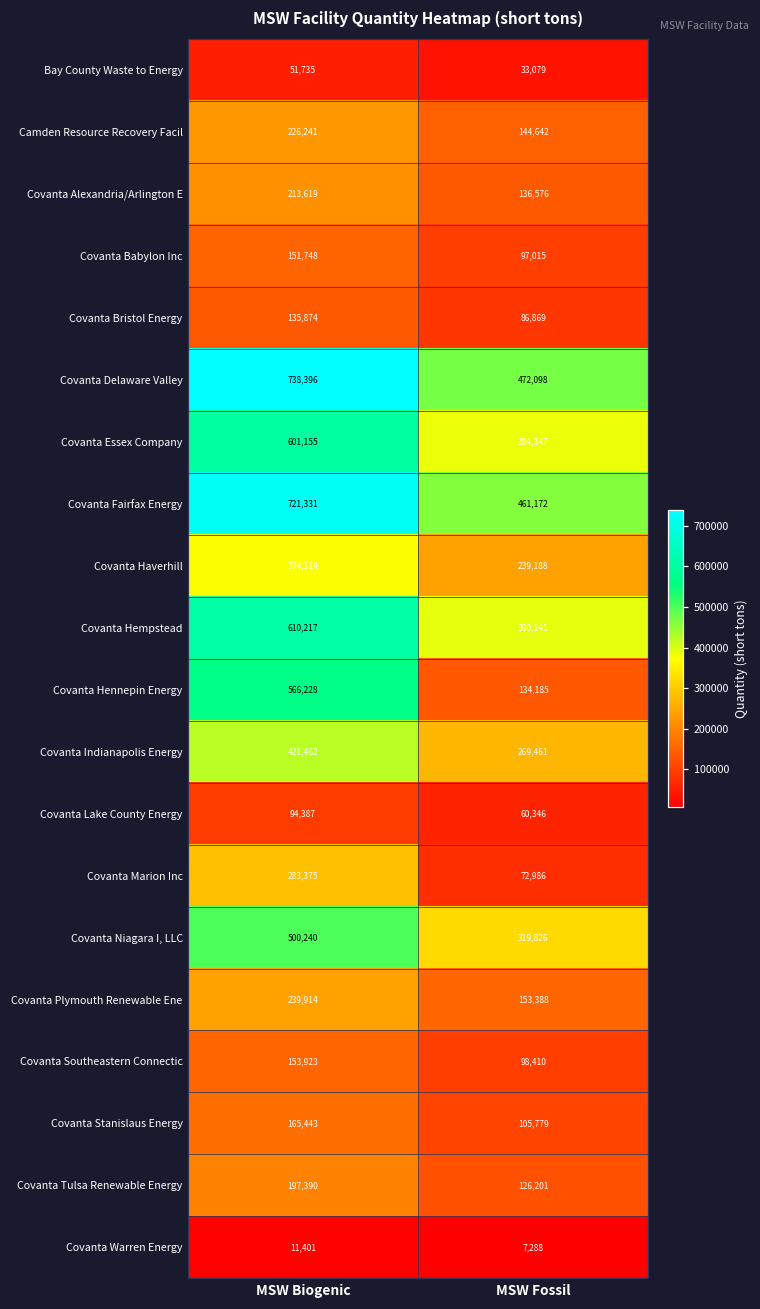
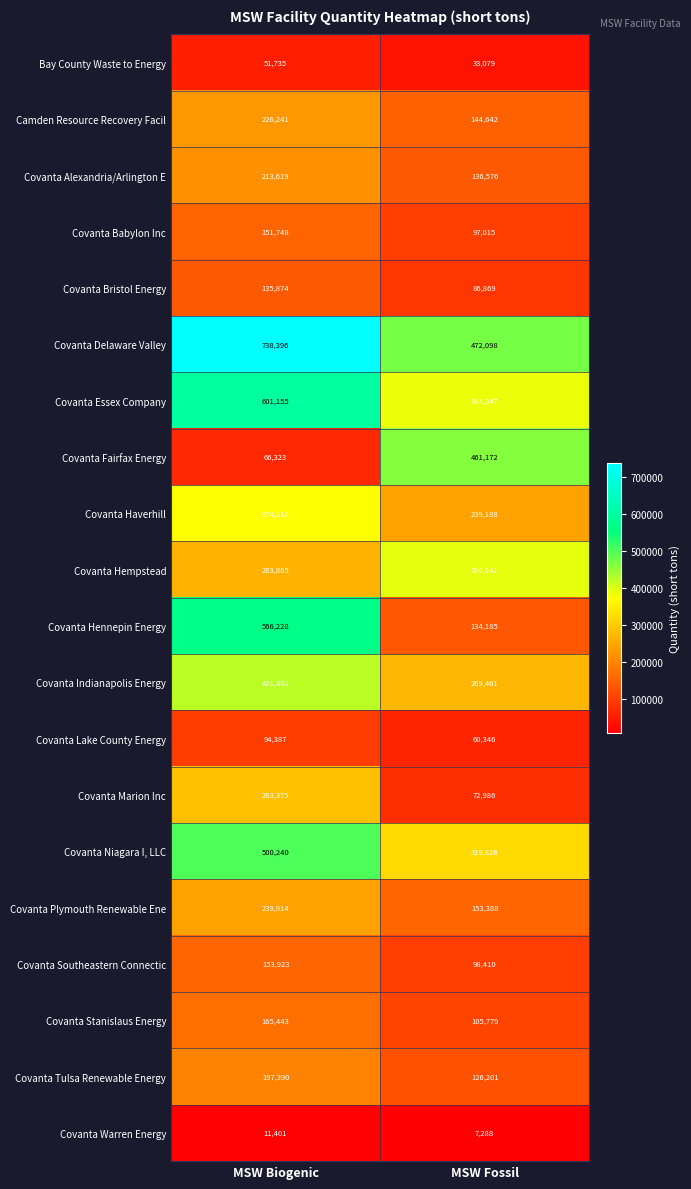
  {
    "Bay County Waste to Energy": {
      "MSW Biogenic": "51,735",
      "MSW Fossil": "33,079"
    },
    "Camden Resource Recovery Facil": {
      "MSW Biogenic": "226,241",
      "MSW Fossil": "144,642"
    },
    "Covanta Alexandria/Arlington E": {
      "MSW Biogenic": "213,619",
      "MSW Fossil": "136,576"
    },
    "Covanta Babylon Inc": {
      "MSW Biogenic": "151,748",
      "MSW Fossil": "97,015"
    },
    "Covanta Bristol Energy": {
      "MSW Biogenic": "135,874",
      "MSW Fossil": "86,869"
    },
    "Covanta Delaware Valley": {
      "MSW Biogenic": "738,396",
      "MSW Fossil": "472,098"
    },
    "Covanta Essex Company": {
      "MSW Biogenic": "601,155",
      "MSW Fossil": "384,347"
    },
    "Covanta Fairfax Energy": {
-     "MSW Biogenic": "721,331",
+     "MSW Biogenic": "66,323",
      "MSW Fossil": "461,172"
    },
    "Covanta Haverhill": {
      "MSW Biogenic": "374,114",
      "MSW Fossil": "239,188"
    },
    "Covanta Hempstead": {
-     "MSW Biogenic": "610,217",
+     "MSW Biogenic": "263,885",
      "MSW Fossil": "390,141"
    },
    "Covanta Hennepin Energy": {
      "MSW Biogenic": "566,228",
      "MSW Fossil": "134,185"
    },
    "Covanta Indianapolis Energy": {
      "MSW Biogenic": "421,462",
      "MSW Fossil": "269,461"
    },
    "Covanta Lake County Energy": {
      "MSW Biogenic": "94,387",
      "MSW Fossil": "60,346"
    },
    "Covanta Marion Inc": {
      "MSW Biogenic": "283,375",
      "MSW Fossil": "72,986"
    },
    "Covanta Niagara I, LLC": {
      "MSW Biogenic": "500,240",
      "MSW Fossil": "319,826"
    },
    "Covanta Plymouth Renewable Ene": {
      "MSW Biogenic": "239,914",
      "MSW Fossil": "153,388"
    },
    "Covanta Southeastern Connectic": {
      "MSW Biogenic": "153,923",
      "MSW Fossil": "98,410"
    },
    "Covanta Stanislaus Energy": {
      "MSW Biogenic": "165,443",
      "MSW Fossil": "105,779"
    },
    "Covanta Tulsa Renewable Energy": {
      "MSW Biogenic": "197,390",
      "MSW Fossil": "126,201"
    },
    "Covanta Warren Energy": {
      "MSW Biogenic": "11,401",
      "MSW Fossil": "7,288"
    }
  }
